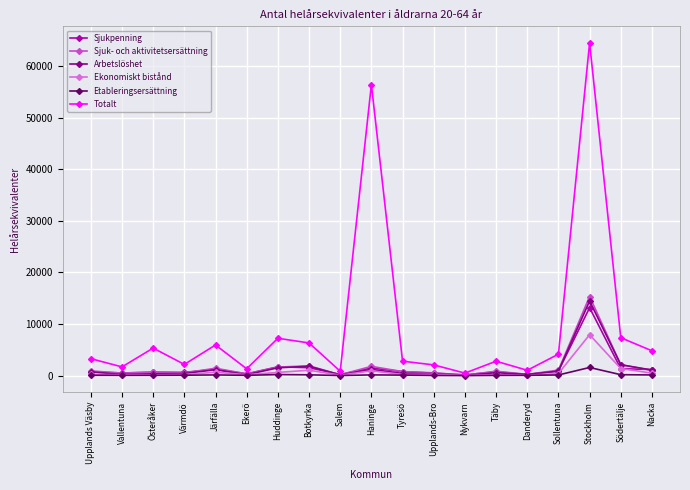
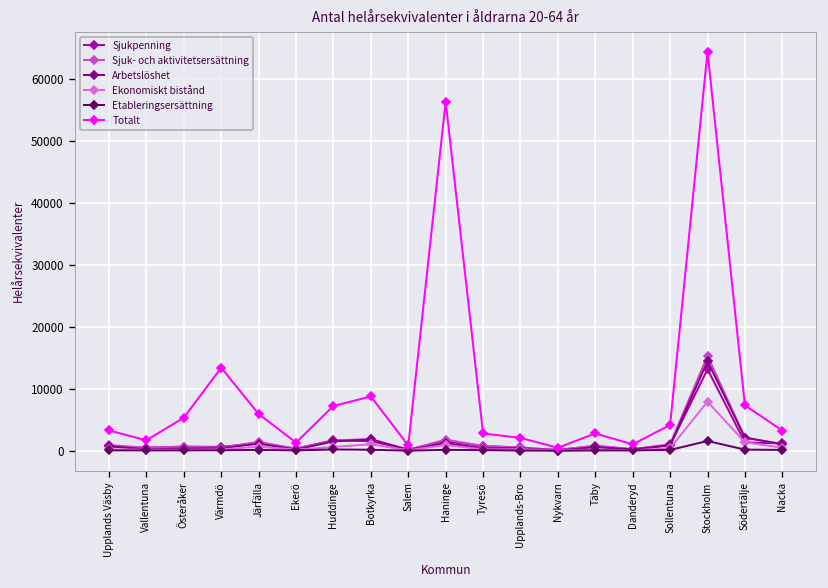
  {
    "Totalt": {
      "Upplands Väsby": 3000,
      "Vallentuna": 2000,
      "Österåker": 5000,
-     "Värmdö": 2000,
+     "Värmdö": 13000,
      "Järfälla": 6000,
      "Ekerö": 1000,
      "Huddinge": 7000,
-     "Botkyrka": 6000,
+     "Botkyrka": 9000,
      "Salem": 1000,
      "Haninge": 56000,
      "Tyresö": 3000,
      "Upplands-Bro": 2000,
      "Täby": 3000,
      "Danderyd": 1000,
      "Sollentuna": 4000,
      "Stockholm": 64000,
      "Södertälje": 7000,
-     "Nacka": 5000
+     "Nacka": 3000
    }
  }
